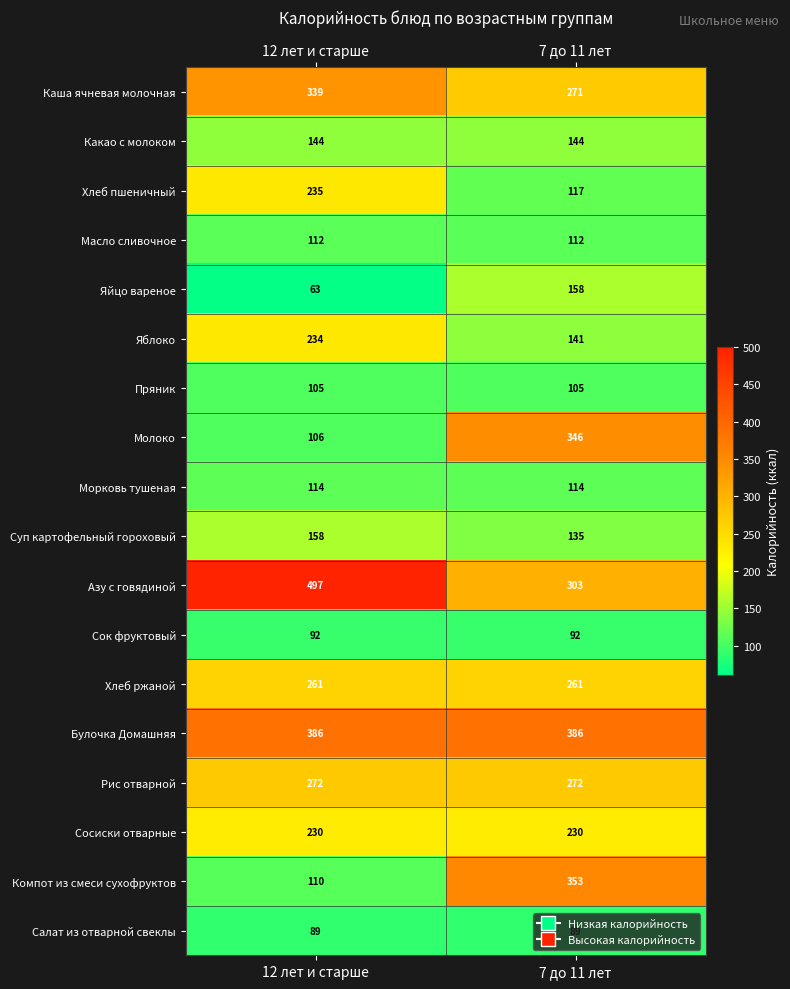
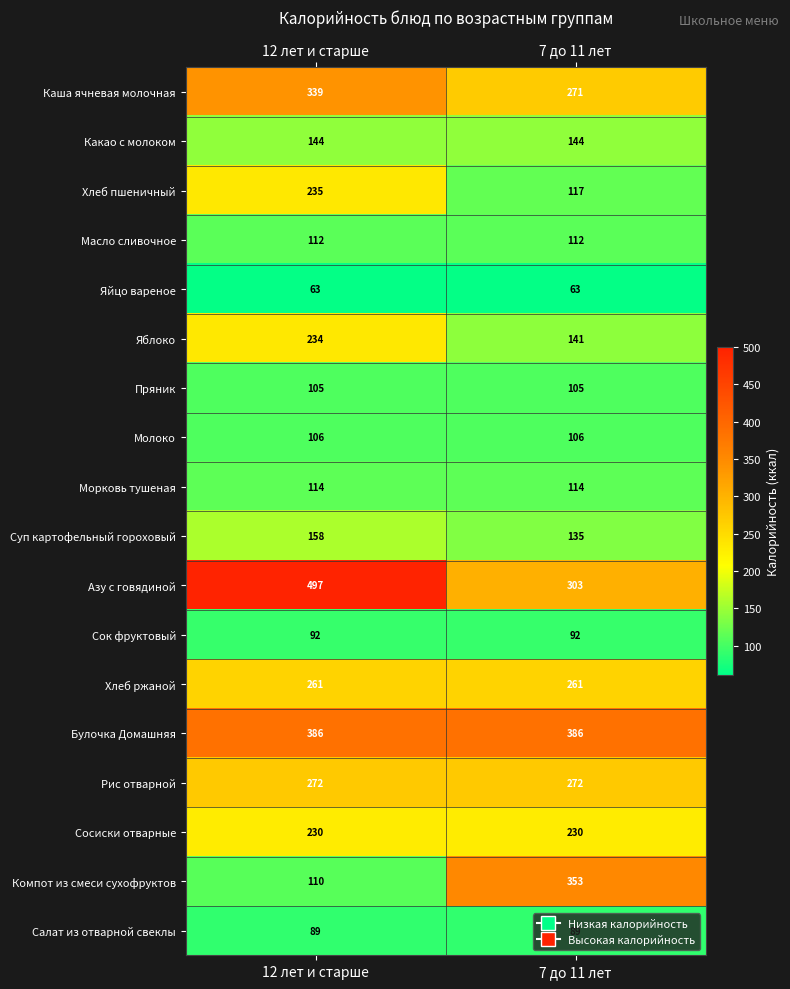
  {
    "Каша ячневая молочная": {
      "12 лет и старше": 339,
      "7 до 11 лет": 271
    },
    "Какао с молоком": {
      "12 лет и старше": 144,
      "7 до 11 лет": 144
    },
    "Хлеб пшеничный": {
      "12 лет и старше": 235,
      "7 до 11 лет": 117
    },
    "Масло сливочное": {
      "12 лет и старше": 112,
      "7 до 11 лет": 112
    },
    "Яйцо вареное": {
      "12 лет и старше": 63,
-     "7 до 11 лет": 158
+     "7 до 11 лет": 63
    },
    "Яблоко": {
      "12 лет и старше": 234,
      "7 до 11 лет": 141
    },
    "Пряник": {
      "12 лет и старше": 105,
      "7 до 11 лет": 105
    },
    "Молоко": {
      "12 лет и старше": 106,
-     "7 до 11 лет": 346
+     "7 до 11 лет": 106
    },
    "Морковь тушеная": {
      "12 лет и старше": 114,
      "7 до 11 лет": 114
    },
    "Суп картофельный гороховый": {
      "12 лет и старше": 158,
      "7 до 11 лет": 135
    },
    "Азу с говядиной": {
      "12 лет и старше": 497,
      "7 до 11 лет": 303
    },
    "Сок фруктовый": {
      "12 лет и старше": 92,
      "7 до 11 лет": 92
    },
    "Хлеб ржаной": {
      "12 лет и старше": 261,
      "7 до 11 лет": 261
    },
    "Булочка Домашняя": {
      "12 лет и старше": 386,
      "7 до 11 лет": 386
    },
    "Рис отварной": {
      "12 лет и старше": 272,
      "7 до 11 лет": 272
    },
    "Сосиски отварные": {
      "12 лет и старше": 230,
      "7 до 11 лет": 230
    },
    "Компот из смеси сухофруктов": {
      "12 лет и старше": 110,
      "7 до 11 лет": 353
    },
    "Салат из отварной свеклы": {
      "12 лет и старше": 89
    }
  }
